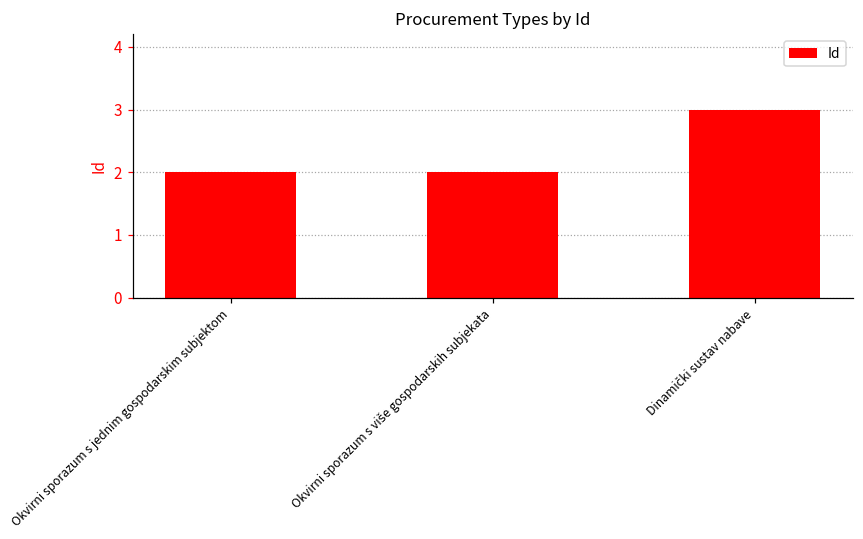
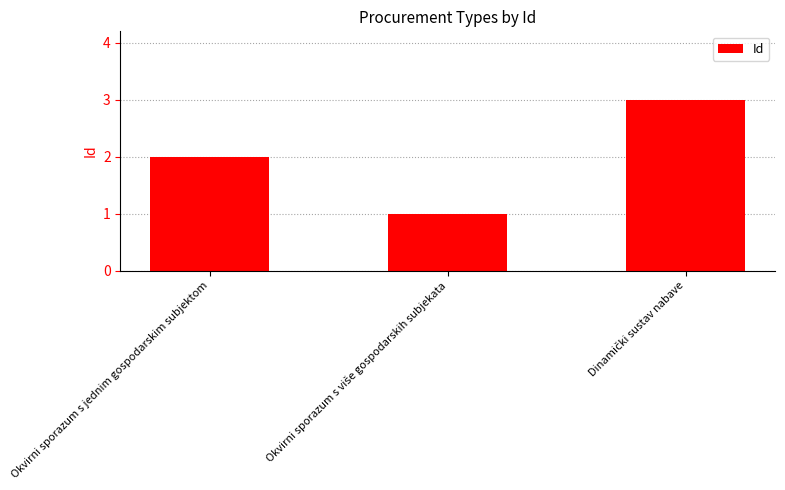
  {
    "Okvirni sporazum s jednim gospodarskim subjektom": 2,
-   "Okvirni sporazum s više gospodarskih subjekata": 2,
+   "Okvirni sporazum s više gospodarskih subjekata": 1,
    "Dinamički sustav nabave": 3
  }
